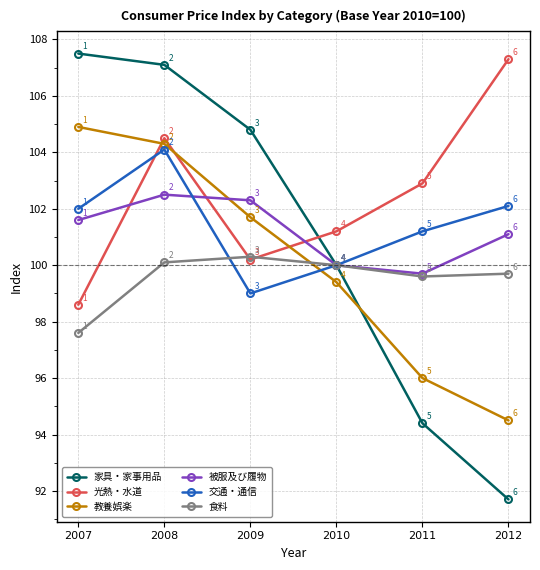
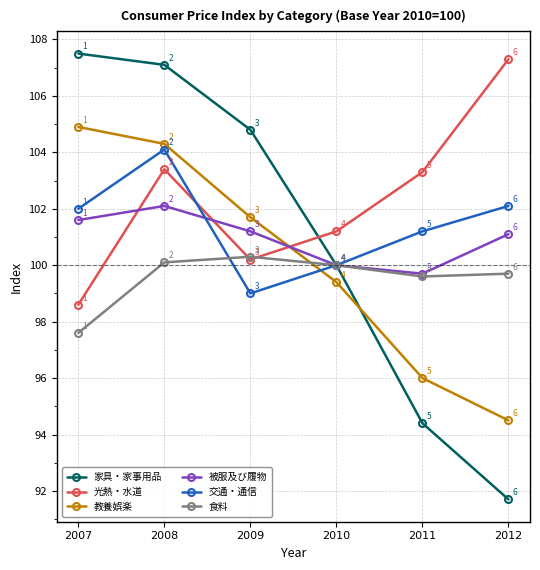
  {
    "光熱・水道": {
-     "2008": 104.5,
+     "2008": 103.4,
      "2009": 100.2,
-     "2011": 102.9
+     "2011": 103.3
    },
    "被服及び履物": {
      "2007": 101.6,
-     "2008": 102.5,
-     "2009": 102.3
+     "2008": 102.1,
+     "2009": 101.2
    },
    "交通・通信": {
      "2008": 104.1
    },
    "食料": {
      "2011": 99.6
    }
  }
